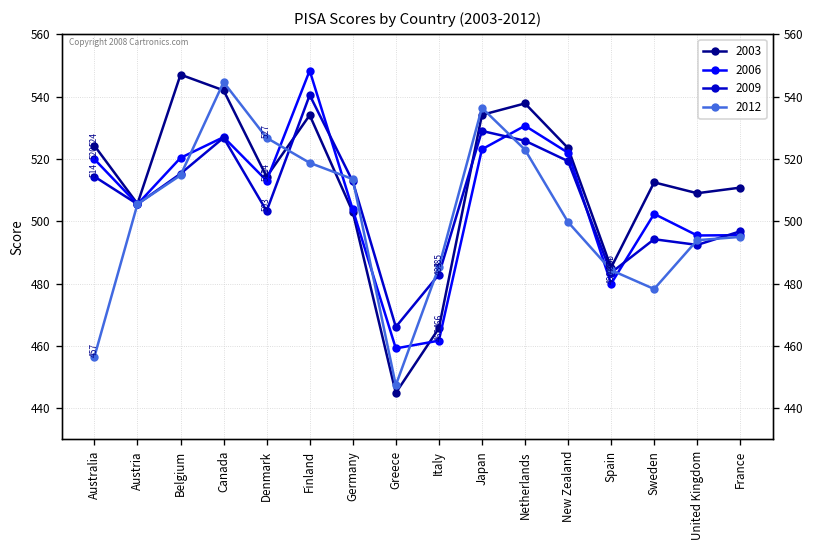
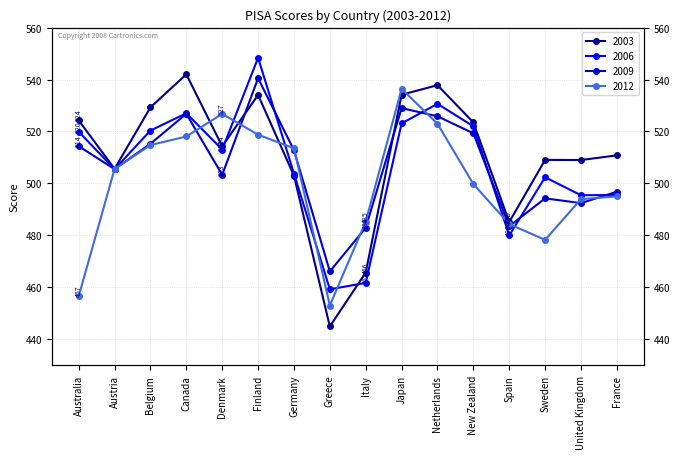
  {
    "2003": {
-     "Belgium": 547,
+     "Belgium": 529,
      "Canada": 542,
      "Finland": 534,
      "Greece": 445,
      "Japan": 534,
      "Netherlands": 538,
      "New Zealand": 523,
-     "Sweden": 512,
+     "Sweden": 509,
      "United Kingdom": 509,
      "France": 511
    },
    "2012": {
-     "Canada": 545,
+     "Canada": 518,
      "Finland": 519,
-     "Greece": 447,
+     "Greece": 453,
      "Japan": 536,
      "Netherlands": 523,
      "New Zealand": 500,
      "Sweden": 478,
      "United Kingdom": 494
    }
  }
